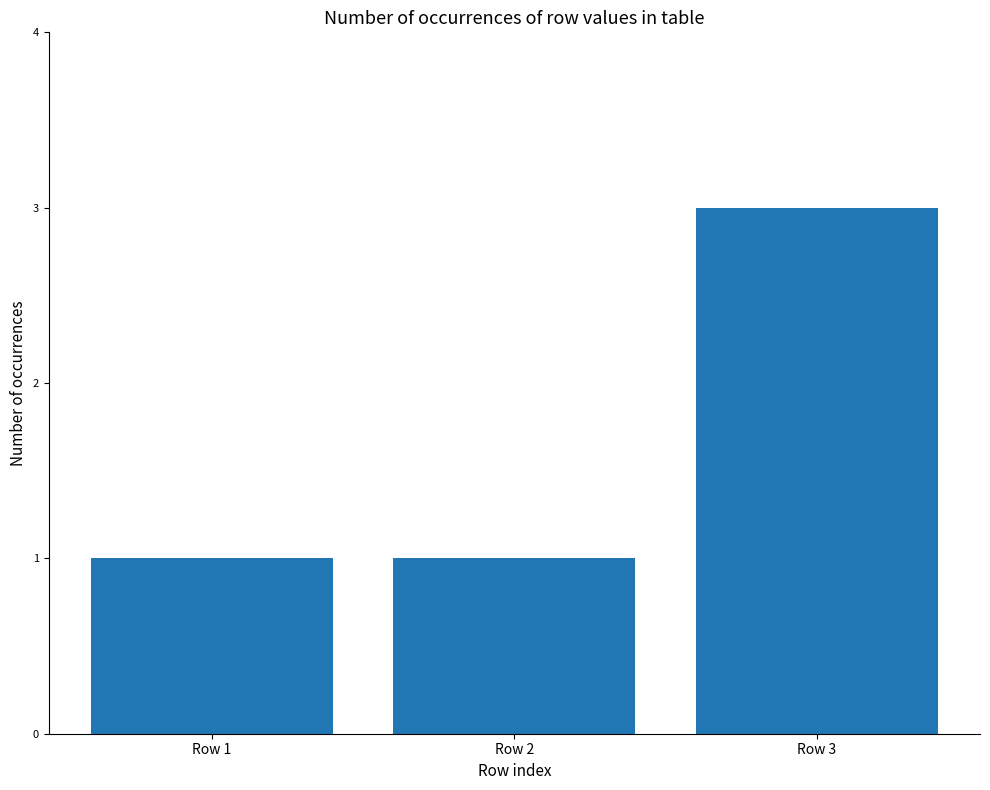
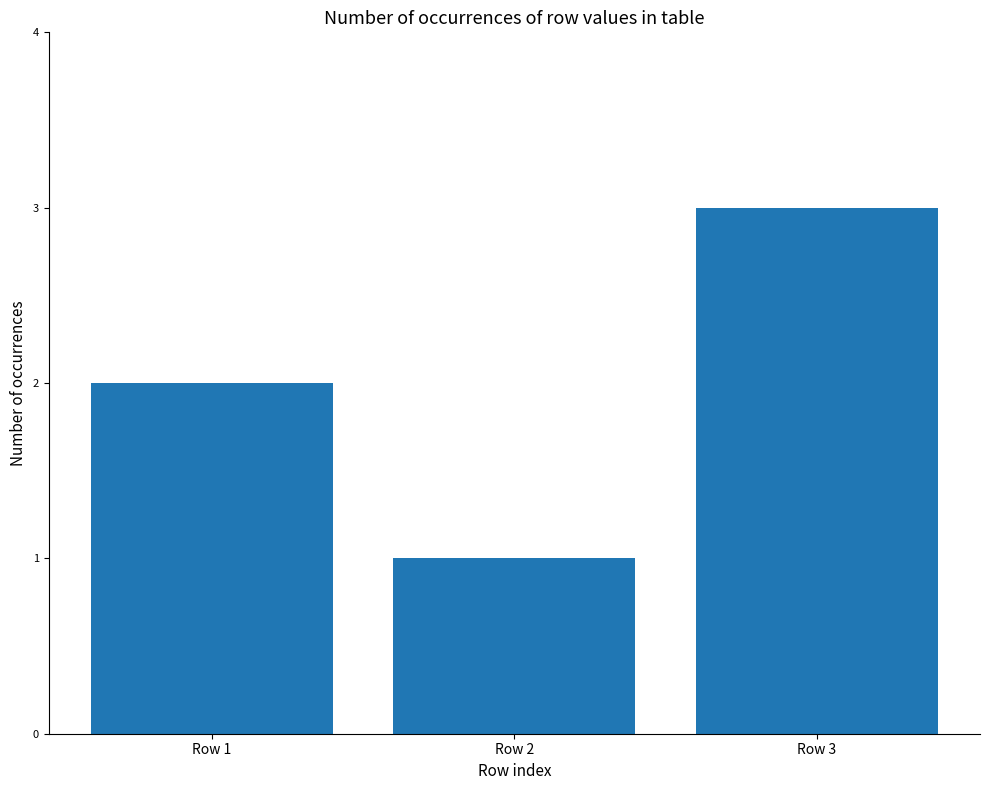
  {
-   "Row 1": 1,
+   "Row 1": 2,
    "Row 2": 1,
    "Row 3": 3
  }
